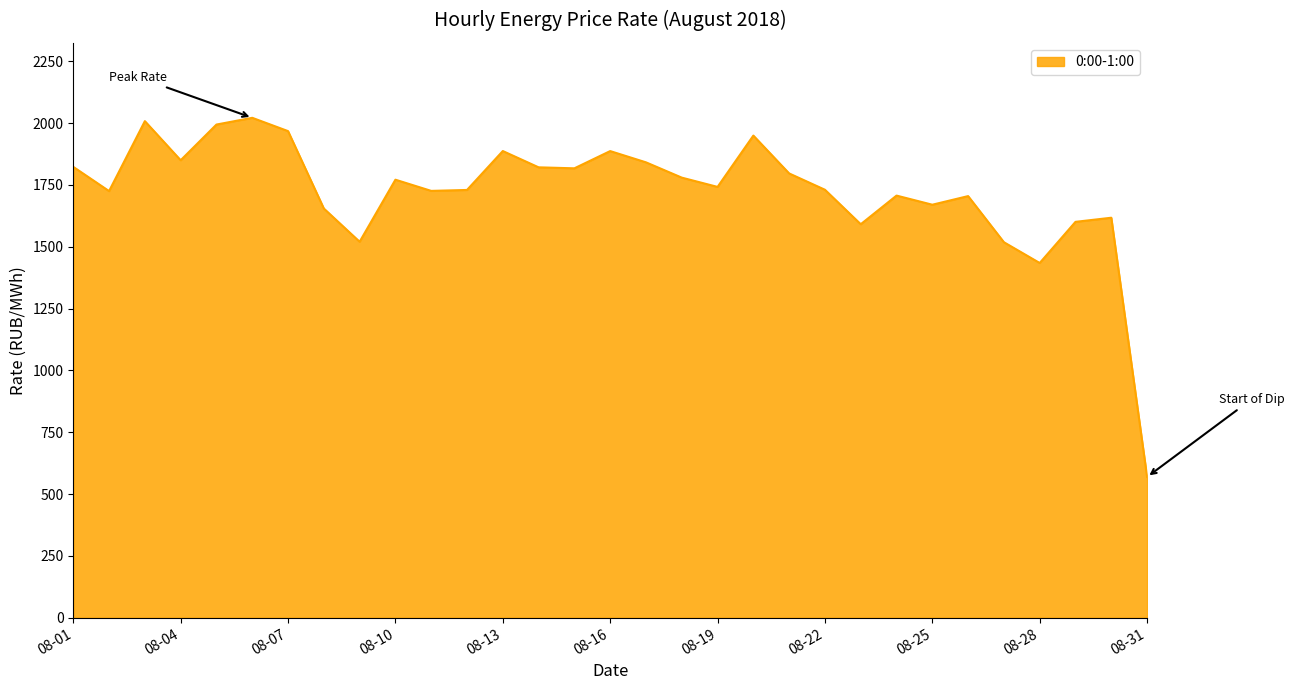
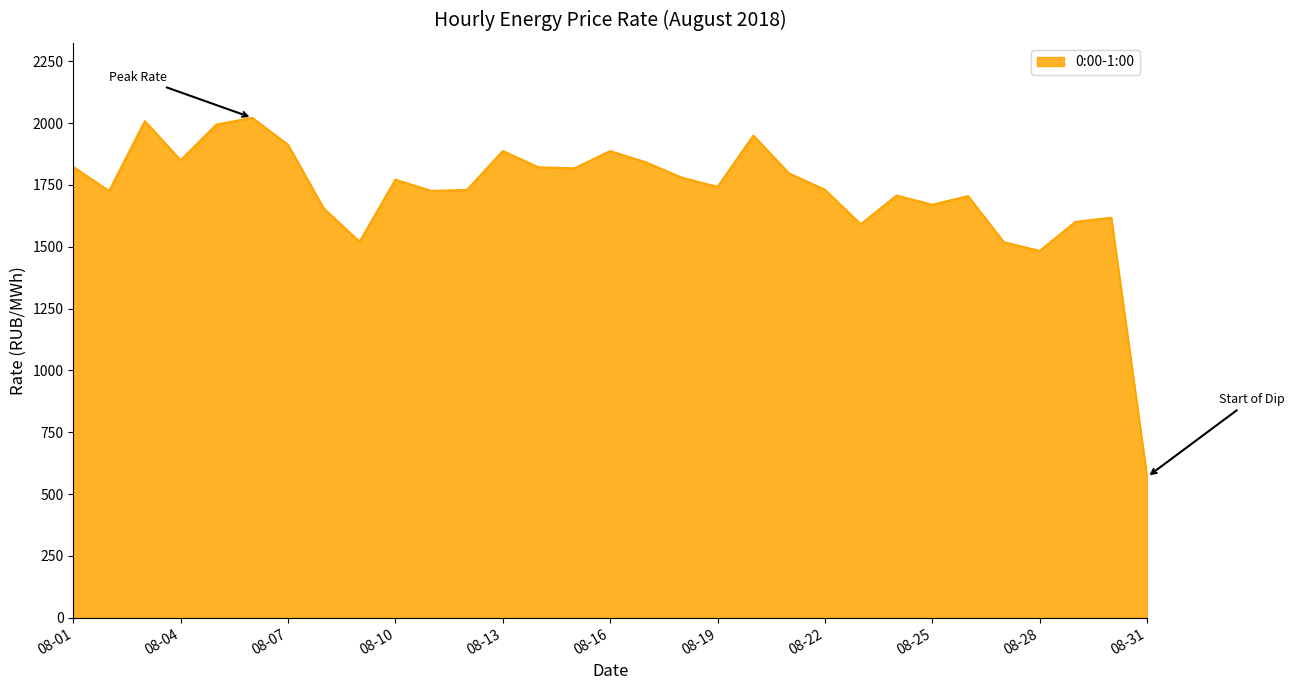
  {
    "08-01": 1820,
    "08-04": 1850,
-   "08-07": 1970,
+   "08-07": 1910,
    "08-10": 1770,
    "08-13": 1890,
    "08-16": 1890,
    "08-19": 1740,
    "08-22": 1730,
    "08-25": 1670,
-   "08-28": 1430,
+   "08-28": 1480,
    "08-31": 570
  }
